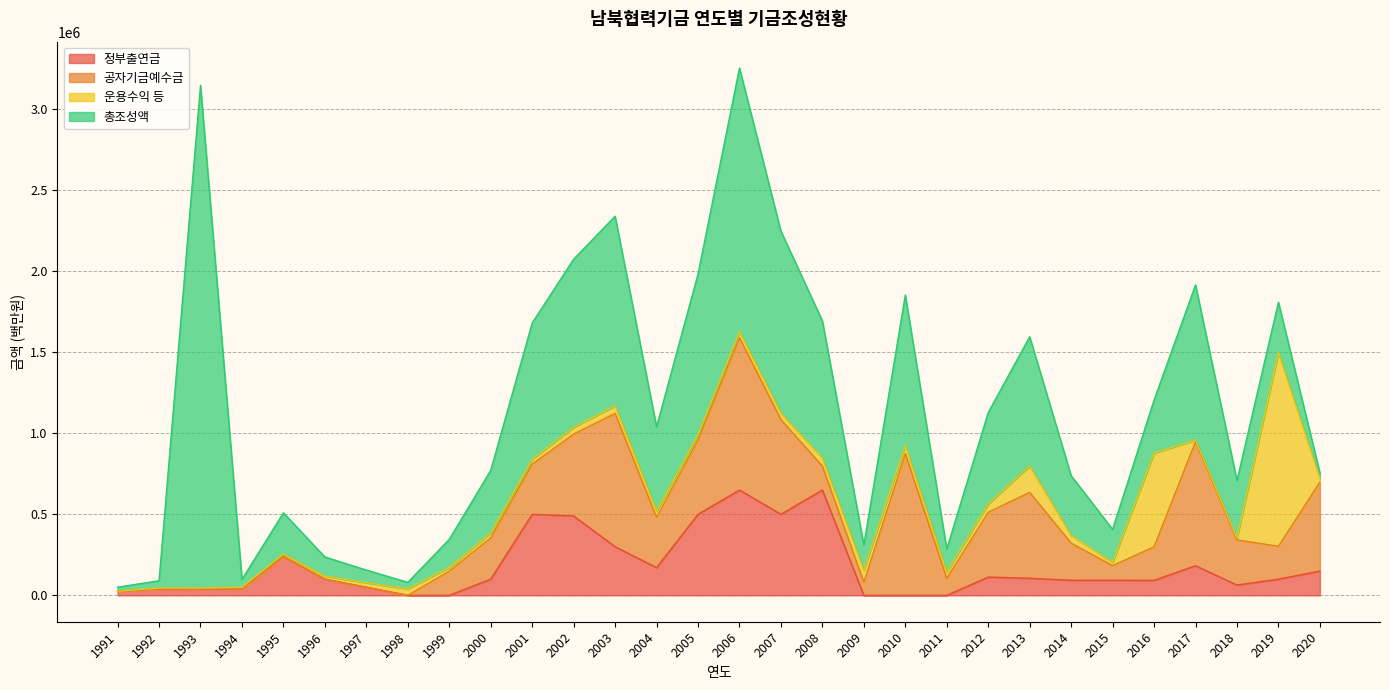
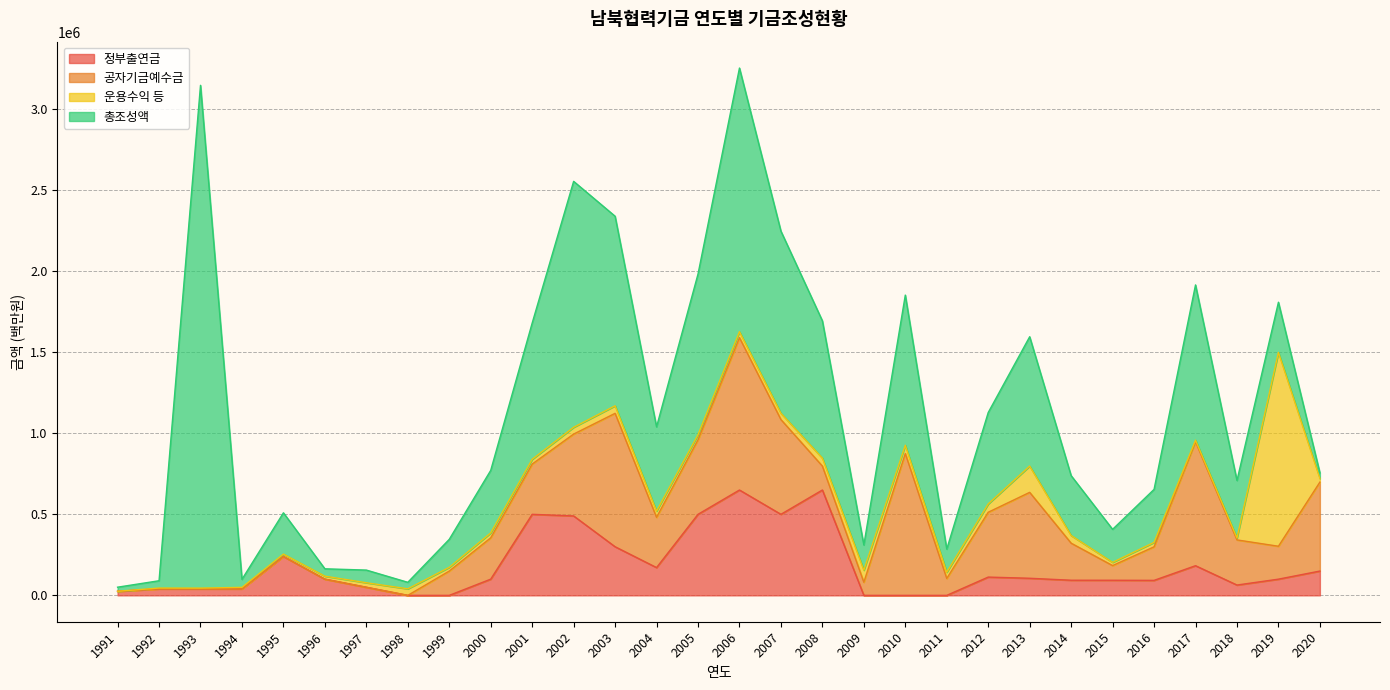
  {
    "운용수익 등": {
      "1996": 20000,
      "1997": 30000,
      "1998": 40000,
      "1999": 20000,
      "2000": 30000,
      "2001": 30000,
      "2002": 40000,
      "2003": 50000,
      "2004": 40000,
      "2005": 30000,
      "2006": 40000,
      "2007": 40000,
      "2008": 50000,
      "2009": 70000,
      "2010": 50000,
      "2011": 40000,
      "2012": 50000,
      "2013": 160000,
      "2014": 50000,
      "2015": 20000,
-     "2016": 580000,
+     "2016": 30000,
      "2019": 1200000,
      "2020": 20000
    },
    "총조성액": {
      "1991": 30000,
      "1992": 50000,
      "1993": 3100000,
      "1994": 50000,
      "1995": 250000,
-     "1996": 120000,
+     "1996": 50000,
      "1997": 80000,
      "1998": 40000,
      "1999": 170000,
      "2000": 390000,
      "2001": 840000,
-     "2002": 1040000,
+     "2002": 1520000,
      "2003": 1170000,
      "2004": 520000,
      "2005": 990000,
      "2006": 1630000,
      "2007": 1120000,
      "2008": 850000,
      "2009": 160000,
      "2010": 930000,
      "2011": 140000,
      "2012": 560000,
      "2013": 800000,
      "2014": 370000,
      "2015": 200000,
      "2016": 330000,
      "2017": 960000,
      "2018": 350000,
      "2019": 310000,
      "2020": 30000
    }
  }
